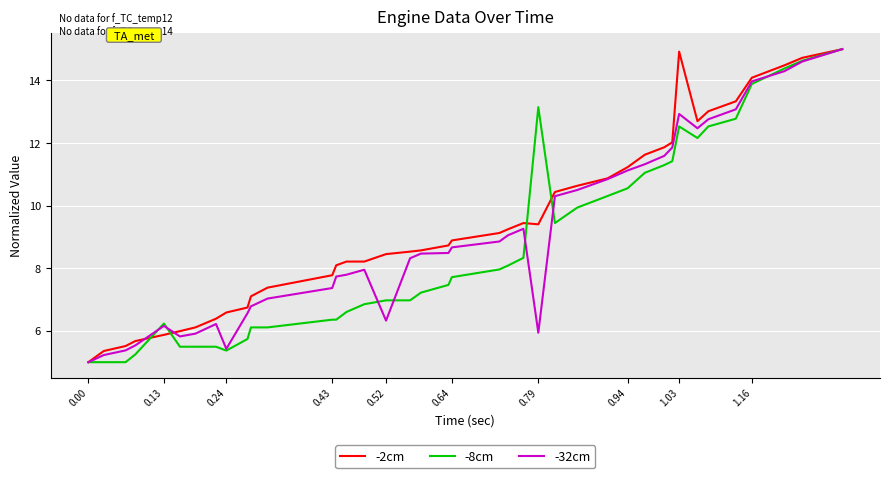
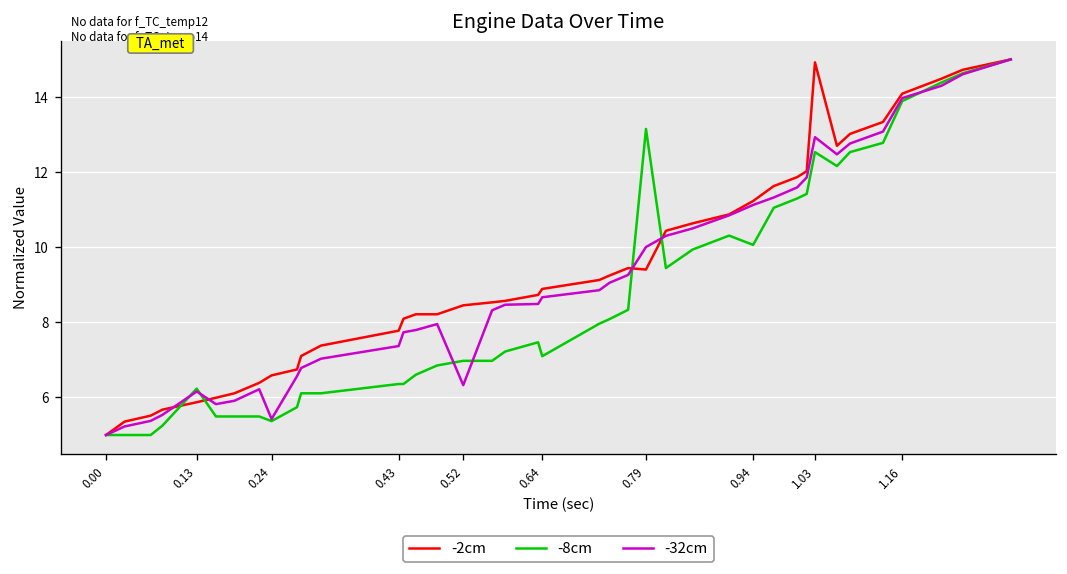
  {
    "-2cm": {
      "0.13": 5.9,
      "0.24": 6.6,
      "0.43": 7.8,
      "0.52": 8.5,
      "0.64": 8.9,
      "0.79": 9.4,
      "0.94": 11.2,
      "1.03": 14.9,
      "1.16": 14.1
    },
    "-8cm": {
      "0.43": 6.4,
      "0.52": 7.0,
-     "0.64": 7.7,
+     "0.64": 7.1,
      "0.79": 13.1,
-     "0.94": 10.6,
+     "0.94": 10.1,
      "1.03": 12.5
    },
    "-32cm": {
      "0.43": 7.4,
      "0.52": 6.3,
      "0.64": 8.7,
-     "0.79": 5.9,
+     "0.79": 10.0,
      "0.94": 11.1,
      "1.03": 12.9
    }
  }
